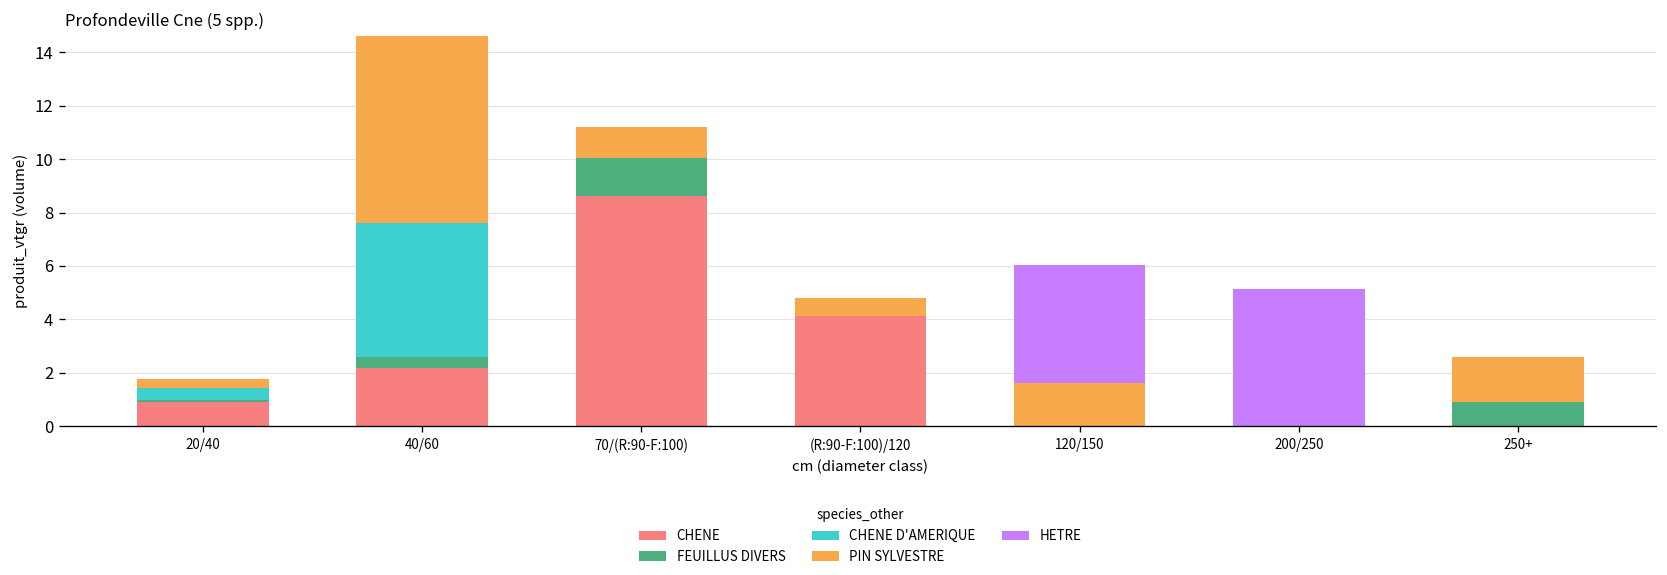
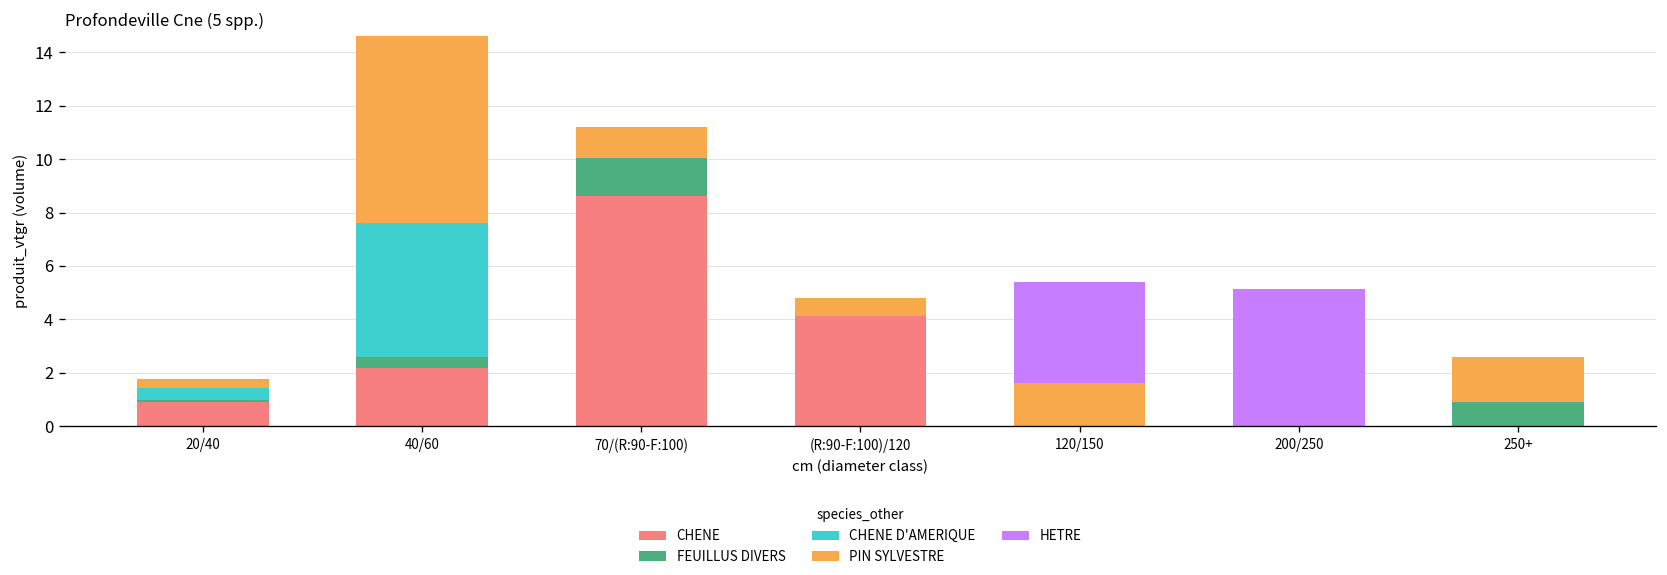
  {
    "CHENE": {
      "20/40": 0.9,
      "40/60": 2.2,
      "70/(R:90-F:100)": 8.6,
      "(R:90-F:100)/120": 4.1,
      "120/150": 0.0,
      "200/250": 0.0,
      "250+": 0.0
    },
    "FEUILLUS DIVERS": {
      "40/60": 0.4,
      "70/(R:90-F:100)": 1.4,
      "(R:90-F:100)/120": 0.0,
      "120/150": 0.0,
      "200/250": 0.0,
      "250+": 0.9
    },
    "CHENE D'AMERIQUE": {
      "20/40": 0.4,
      "40/60": 5.0,
      "70/(R:90-F:100)": 0.0,
      "(R:90-F:100)/120": 0.0,
      "120/150": 0.0,
      "200/250": 0.0,
      "250+": 0.0
    },
    "PIN SYLVESTRE": {
      "20/40": 0.3,
      "40/60": 7.0,
      "70/(R:90-F:100)": 1.2,
      "(R:90-F:100)/120": 0.7,
      "120/150": 1.6,
      "200/250": 0.0,
      "250+": 1.7
    },
    "HETRE": {
      "20/40": 0.0,
      "40/60": 0.0,
      "70/(R:90-F:100)": 0.0,
      "(R:90-F:100)/120": 0.0,
-     "120/150": 4.4,
+     "120/150": 3.8,
      "200/250": 5.1,
      "250+": 0.0
    }
  }
